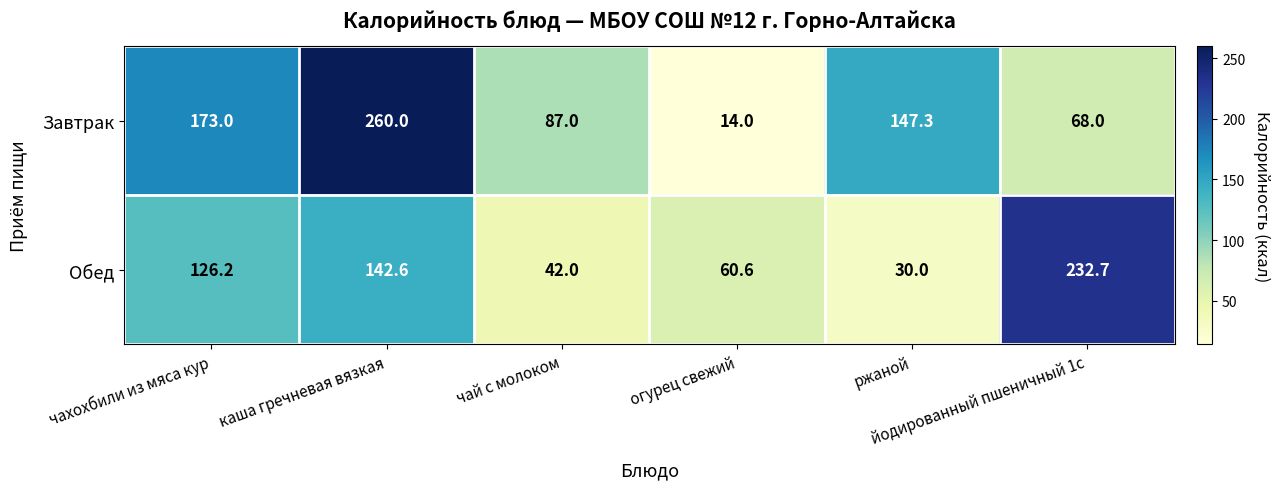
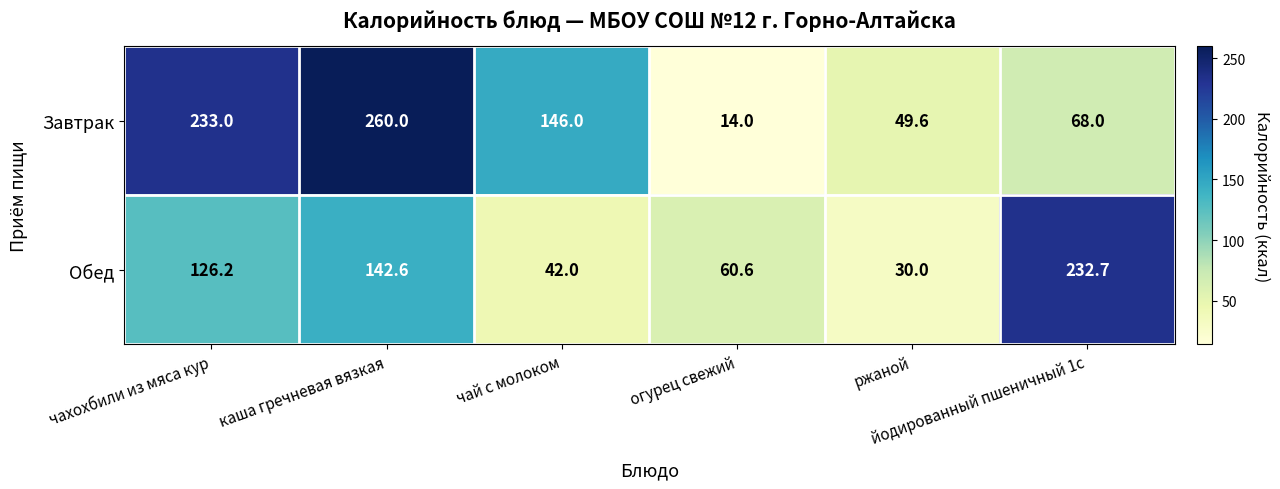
  {
    "Завтрак": {
-     "чахохбили из мяса кур": 173.0,
+     "чахохбили из мяса кур": 233.0,
      "каша гречневая вязкая": 260.0,
-     "чай с молоком": 87.0,
+     "чай с молоком": 146.0,
      "огурец свежий": 14.0,
-     "ржаной": 147.3,
+     "ржаной": 49.6,
      "йодированный пшеничный 1с": 68.0
    },
    "Обед": {
      "чахохбили из мяса кур": 126.2,
      "каша гречневая вязкая": 142.6,
      "чай с молоком": 42.0,
      "огурец свежий": 60.6,
      "ржаной": 30.0,
      "йодированный пшеничный 1с": 232.7
    }
  }
